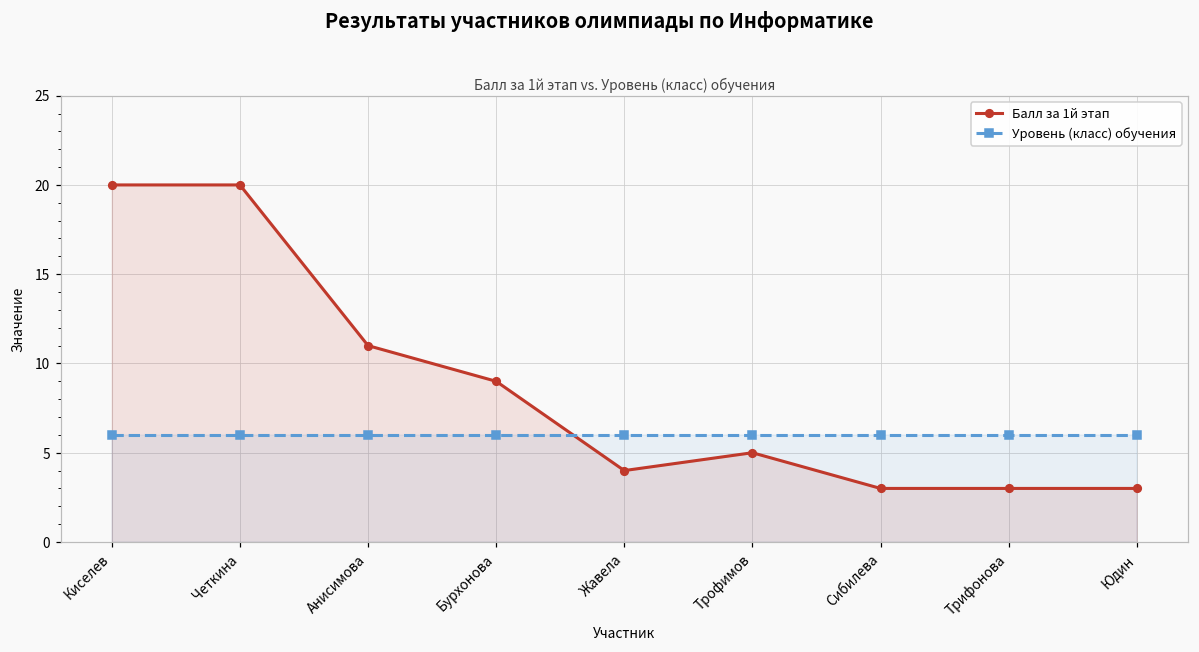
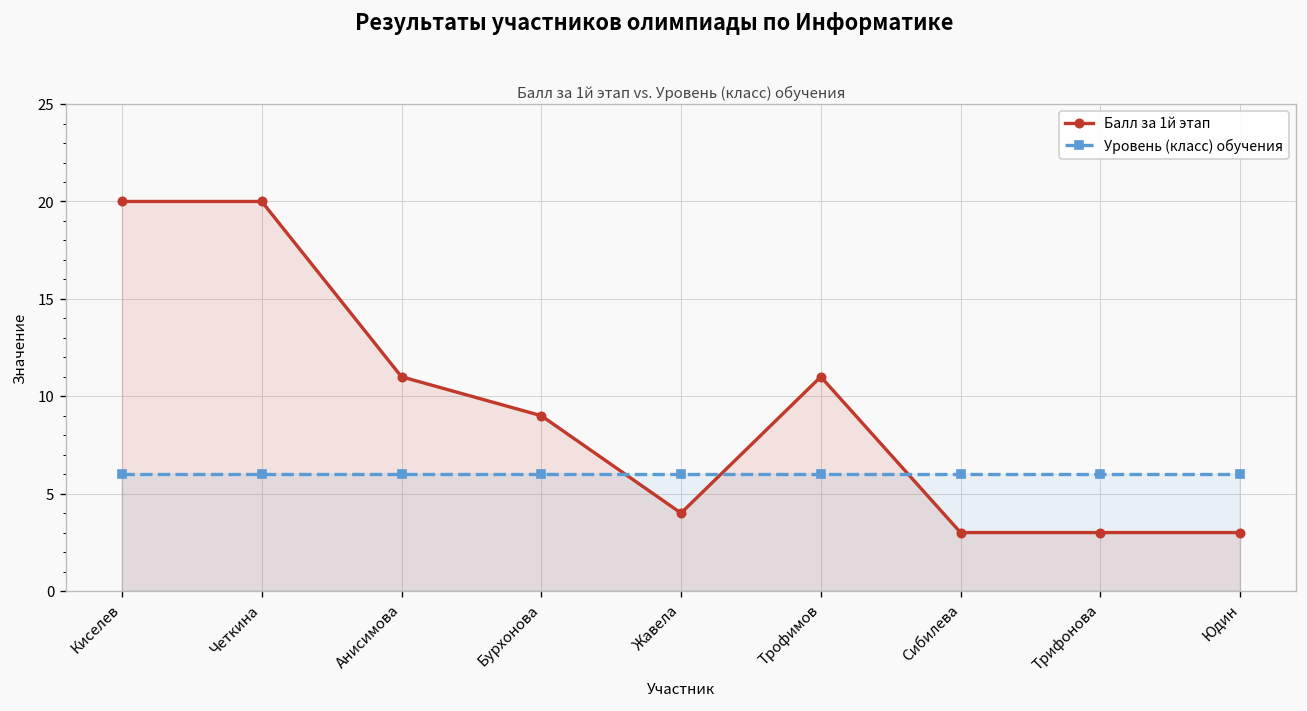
  {
    "Балл за 1й этап": {
      "Киселев": 20,
      "Четкина": 20,
      "Анисимова": 11,
      "Бурхонова": 9,
      "Жавела": 4,
-     "Трофимов": 5,
+     "Трофимов": 11,
      "Сибилева": 3,
      "Трифонова": 3,
      "Юдин": 3
    },
    "Уровень (класс) обучения": {
      "Киселев": 6,
      "Четкина": 6,
      "Анисимова": 6,
      "Бурхонова": 6,
      "Жавела": 6,
      "Трофимов": 6,
      "Сибилева": 6,
      "Трифонова": 6,
      "Юдин": 6
    }
  }
